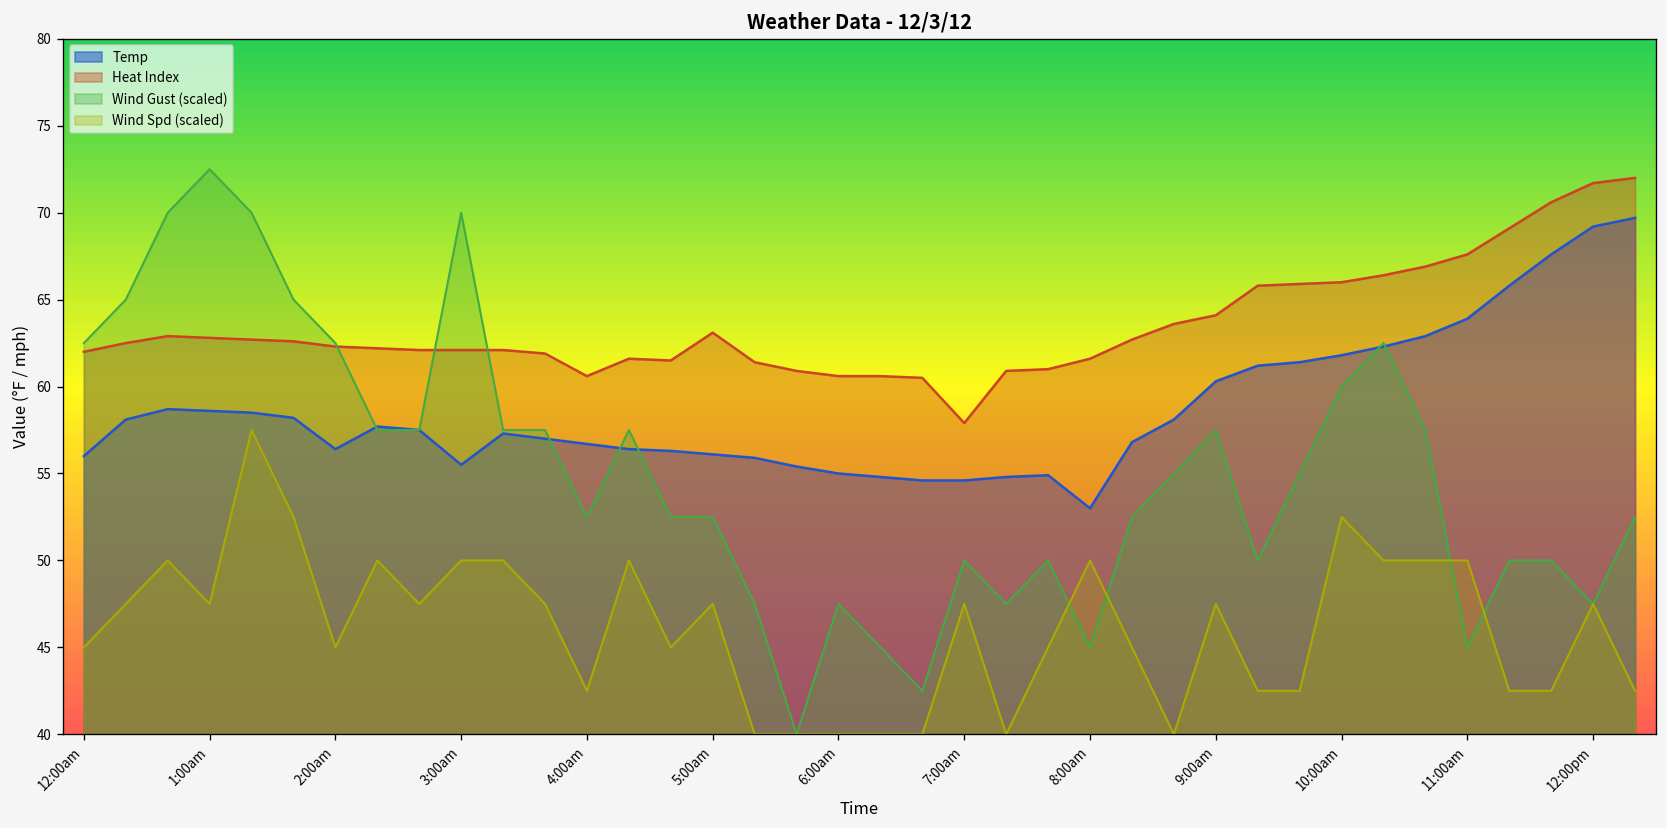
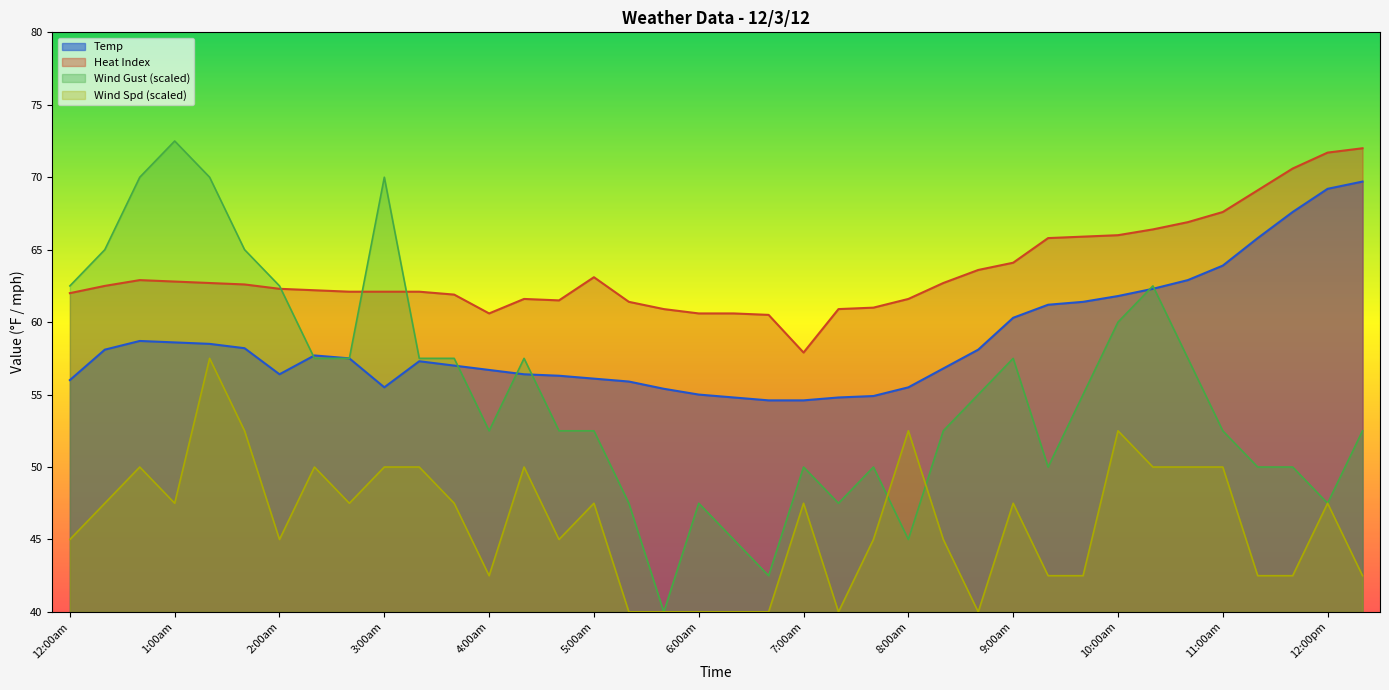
  {
    "Temp": {
      "12:00am": 56.0,
      "1:00am": 58.6,
      "2:00am": 56.4,
      "3:00am": 55.5,
      "4:00am": 56.7,
      "5:00am": 56.1,
      "6:00am": 55.0,
      "7:00am": 54.6,
-     "8:00am": 53.0,
+     "8:00am": 55.5,
      "9:00am": 60.3,
      "10:00am": 61.8,
      "11:00am": 63.9,
      "12:00pm": 69.2
    },
    "Heat Index": {
      "12:00am": 62.0,
      "1:00am": 62.8,
      "2:00am": 62.3,
      "3:00am": 62.1,
      "4:00am": 60.6,
      "5:00am": 63.1,
      "6:00am": 60.6,
      "7:00am": 57.9,
      "8:00am": 61.6,
      "9:00am": 64.1,
      "10:00am": 66.0,
      "11:00am": 67.6,
      "12:00pm": 71.7
    },
    "Wind Gust (scaled)": {
      "12:00am": 62.5,
      "1:00am": 72.5,
      "2:00am": 62.5,
      "3:00am": 70.0,
      "4:00am": 52.5,
      "5:00am": 52.5,
      "6:00am": 47.5,
      "7:00am": 50.0,
      "8:00am": 45.0,
      "9:00am": 57.5,
      "10:00am": 60.0,
-     "11:00am": 45.0
+     "11:00am": 52.5
    },
    "Wind Spd (scaled)": {
      "12:00am": 45.0,
      "1:00am": 47.5,
      "2:00am": 45.0,
      "3:00am": 50.0,
      "4:00am": 42.5,
      "5:00am": 47.5,
      "6:00am": 40.0,
      "7:00am": 47.5,
-     "8:00am": 50.0,
+     "8:00am": 52.5,
      "9:00am": 47.5,
      "10:00am": 52.5,
      "11:00am": 50.0
    }
  }
